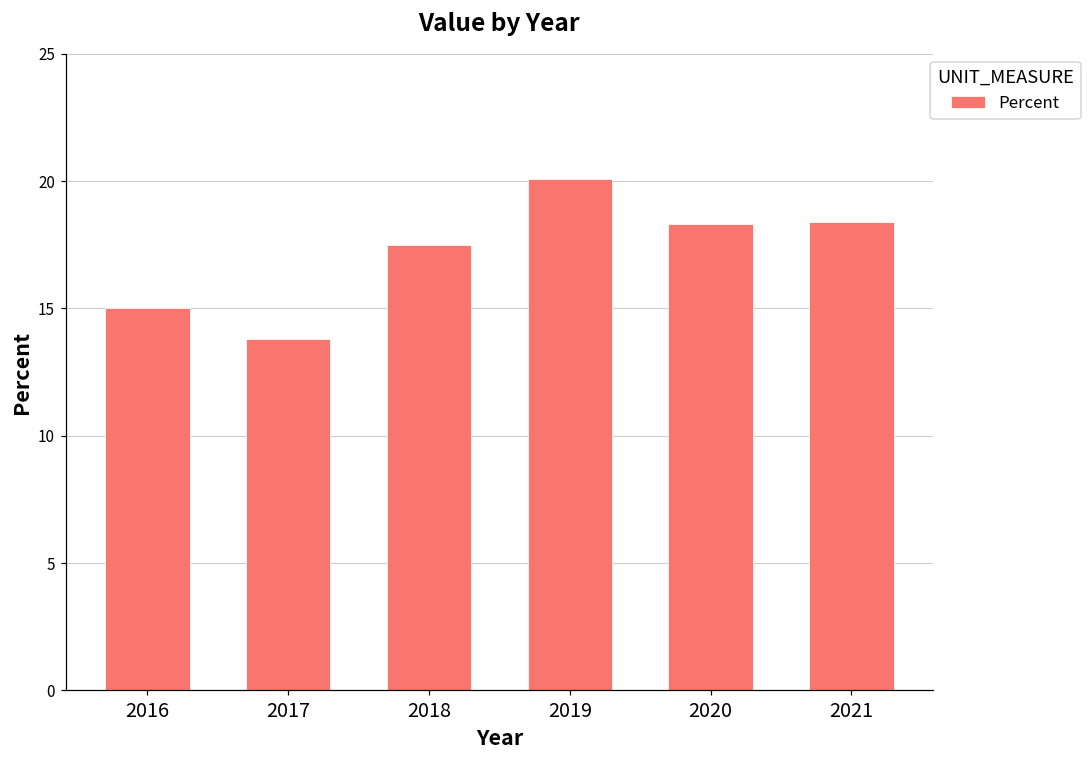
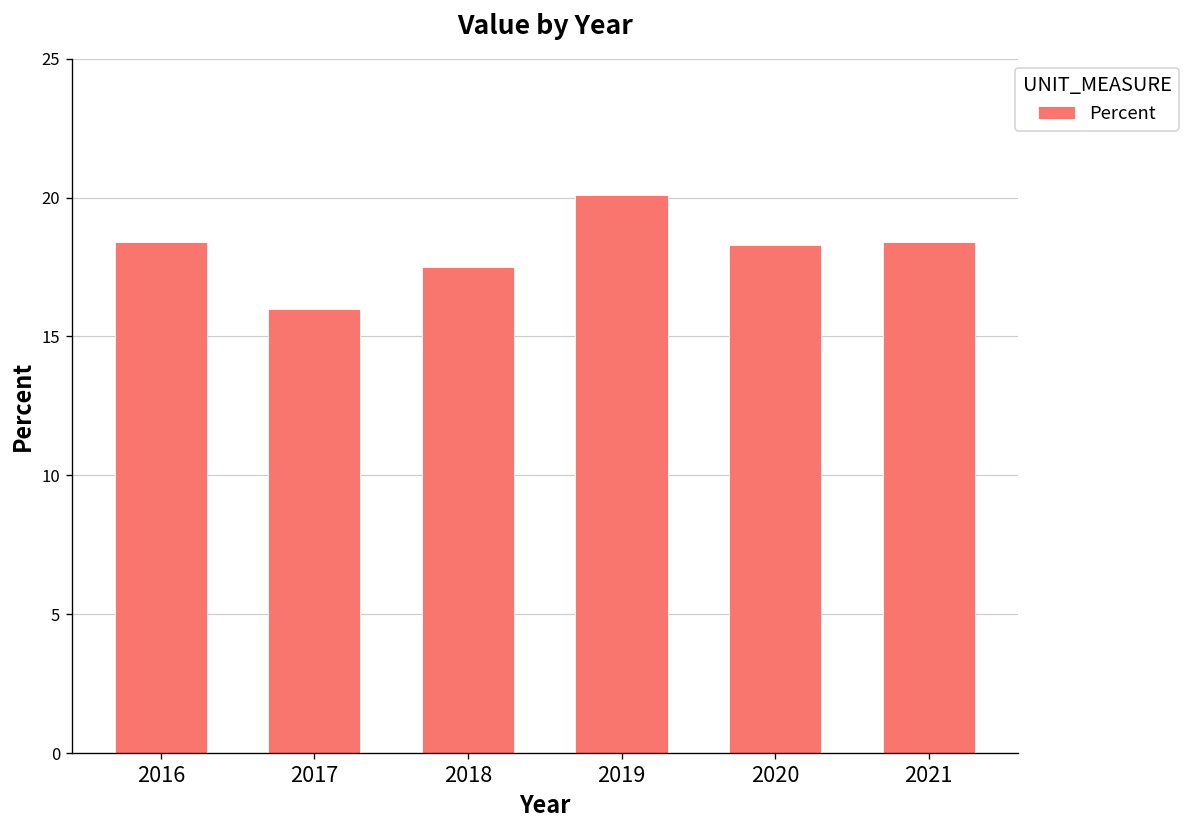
  {
-   "2016": 15.0,
-   "2017": 13.8,
+   "2016": 18.4,
+   "2017": 16.0,
    "2018": 17.5,
    "2019": 20.1,
    "2020": 18.3,
    "2021": 18.4
  }
